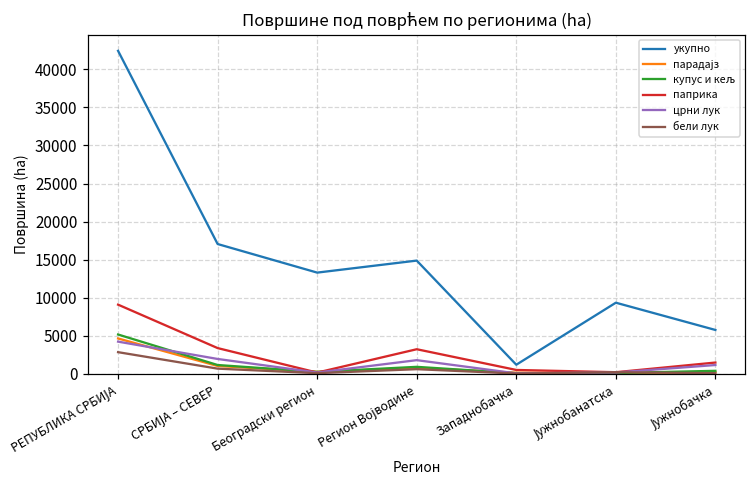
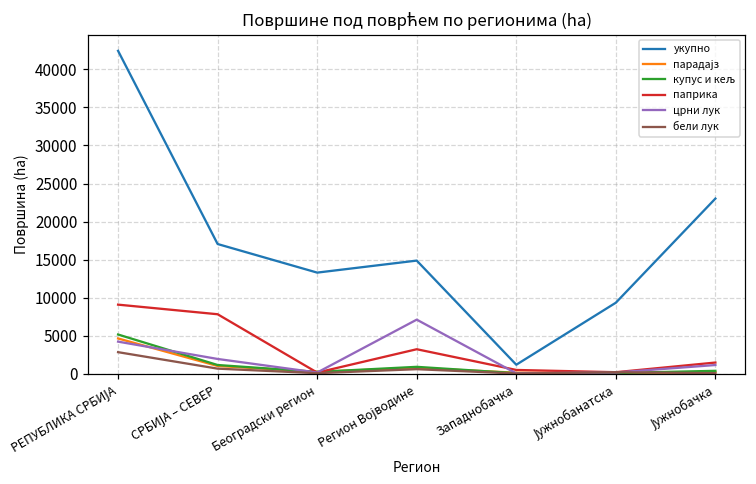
  {
    "укупно": {
      "РЕПУБЛИКА СРБИЈА": 42000,
      "СРБИЈА – СЕВЕР": 17000,
      "Београдски регион": 13000,
      "Регион Војводине": 15000,
      "Западнобачка": 1000,
      "Јужнобанатска": 9000,
-     "Јужнобачка": 6000
+     "Јужнобачка": 23000
    },
    "парадајз": {
      "РЕПУБЛИКА СРБИЈА": 5000
    },
    "купус и кељ": {
      "РЕПУБЛИКА СРБИЈА": 5000
    },
    "паприка": {
      "РЕПУБЛИКА СРБИЈА": 9000,
-     "СРБИЈА – СЕВЕР": 3000,
+     "СРБИЈА – СЕВЕР": 8000,
      "Регион Војводине": 3000
    },
    "црни лук": {
      "РЕПУБЛИКА СРБИЈА": 4000,
      "СРБИЈА – СЕВЕР": 2000,
-     "Регион Војводине": 2000
+     "Регион Војводине": 7000
    },
    "бели лук": {
      "РЕПУБЛИКА СРБИЈА": 3000
    }
  }
